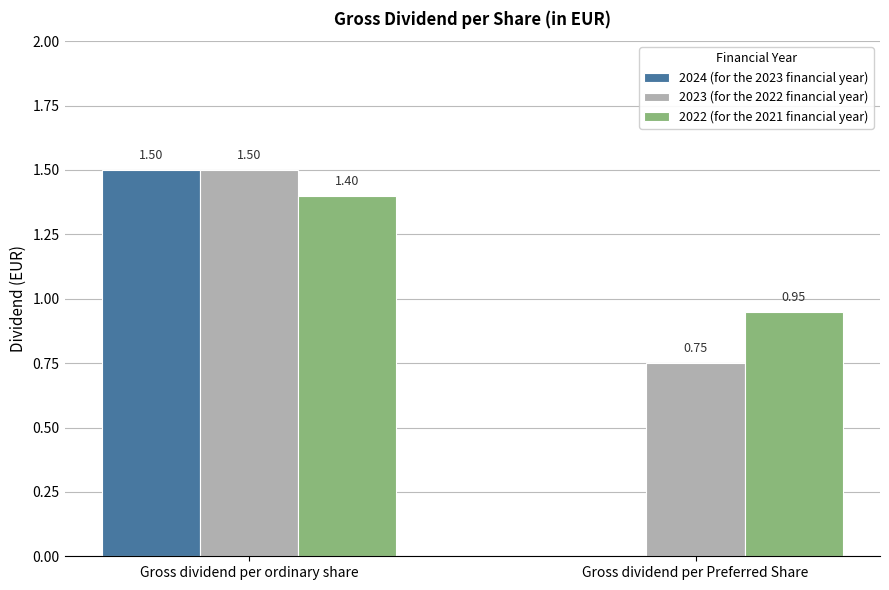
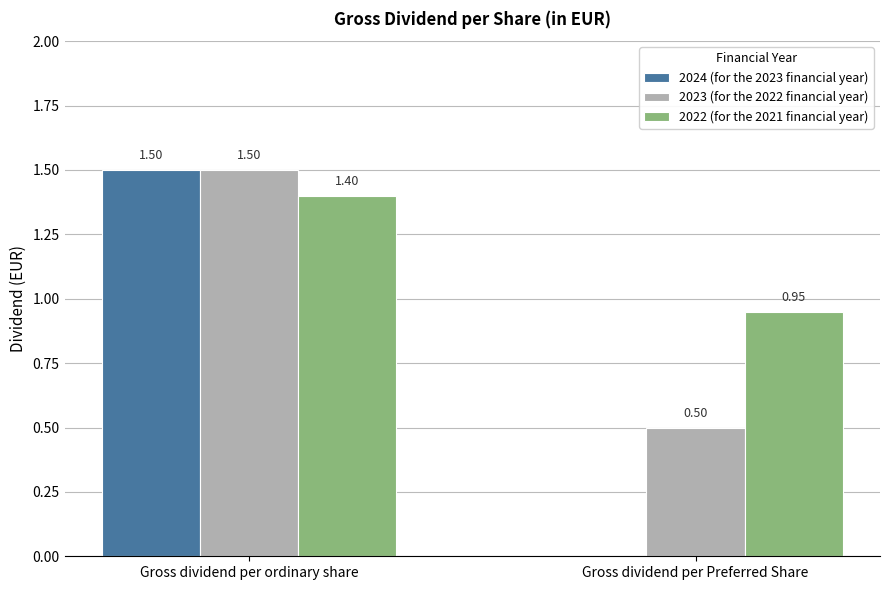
  {
    "2024 (for the 2023 financial year)": {
      "Gross dividend per ordinary share": 1.50
    },
    "2023 (for the 2022 financial year)": {
      "Gross dividend per ordinary share": 1.50,
-     "Gross dividend per Preferred Share": 0.75
+     "Gross dividend per Preferred Share": 0.50
    },
    "2022 (for the 2021 financial year)": {
      "Gross dividend per ordinary share": 1.40,
      "Gross dividend per Preferred Share": 0.95
    }
  }
